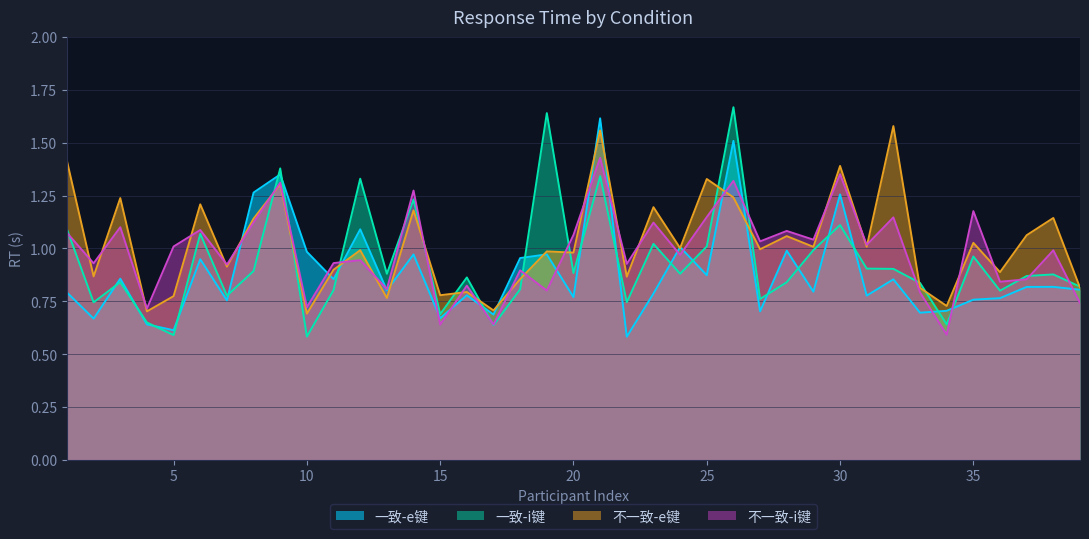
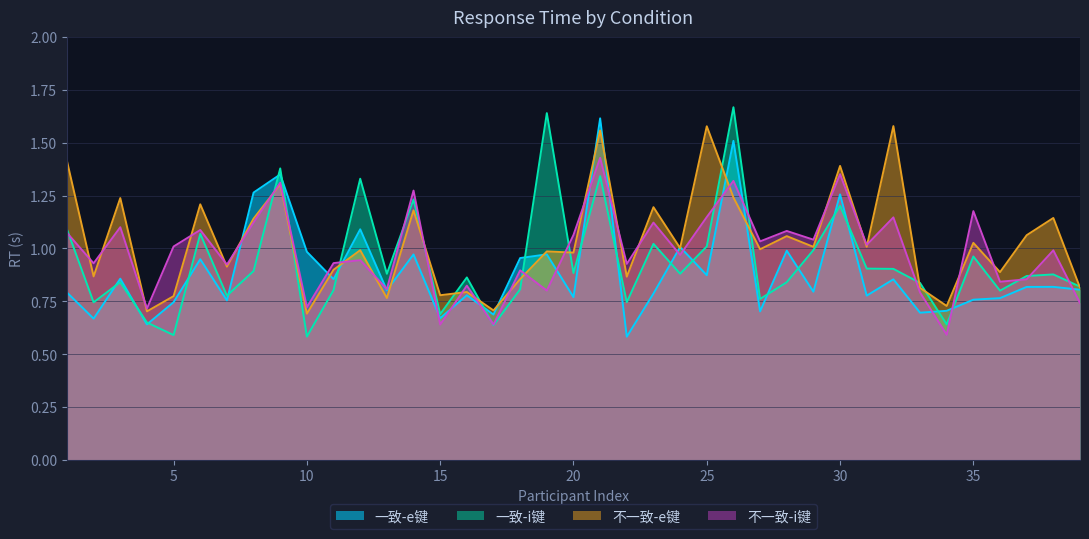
  {
    "一致-e键": {
-     "5": 0.61,
+     "5": 0.75,
      "10": 0.98,
      "15": 0.67,
      "20": 0.77,
      "25": 0.87,
      "30": 1.26,
      "35": 0.76
    },
    "一致-i键": {
      "5": 0.59,
      "10": 0.58,
      "15": 0.69,
      "20": 0.88,
      "25": 1.01,
-     "30": 1.11,
+     "30": 1.20,
      "35": 0.96
    },
    "不一致-e键": {
      "5": 0.77,
      "10": 0.69,
      "15": 0.78,
      "20": 0.98,
-     "25": 1.33,
+     "25": 1.58,
      "30": 1.39,
      "35": 1.03
    },
    "不一致-i键": {
      "5": 1.01,
      "10": 0.72,
      "15": 0.64,
      "20": 1.06,
      "25": 1.15,
      "30": 1.35,
      "35": 1.18
    }
  }
